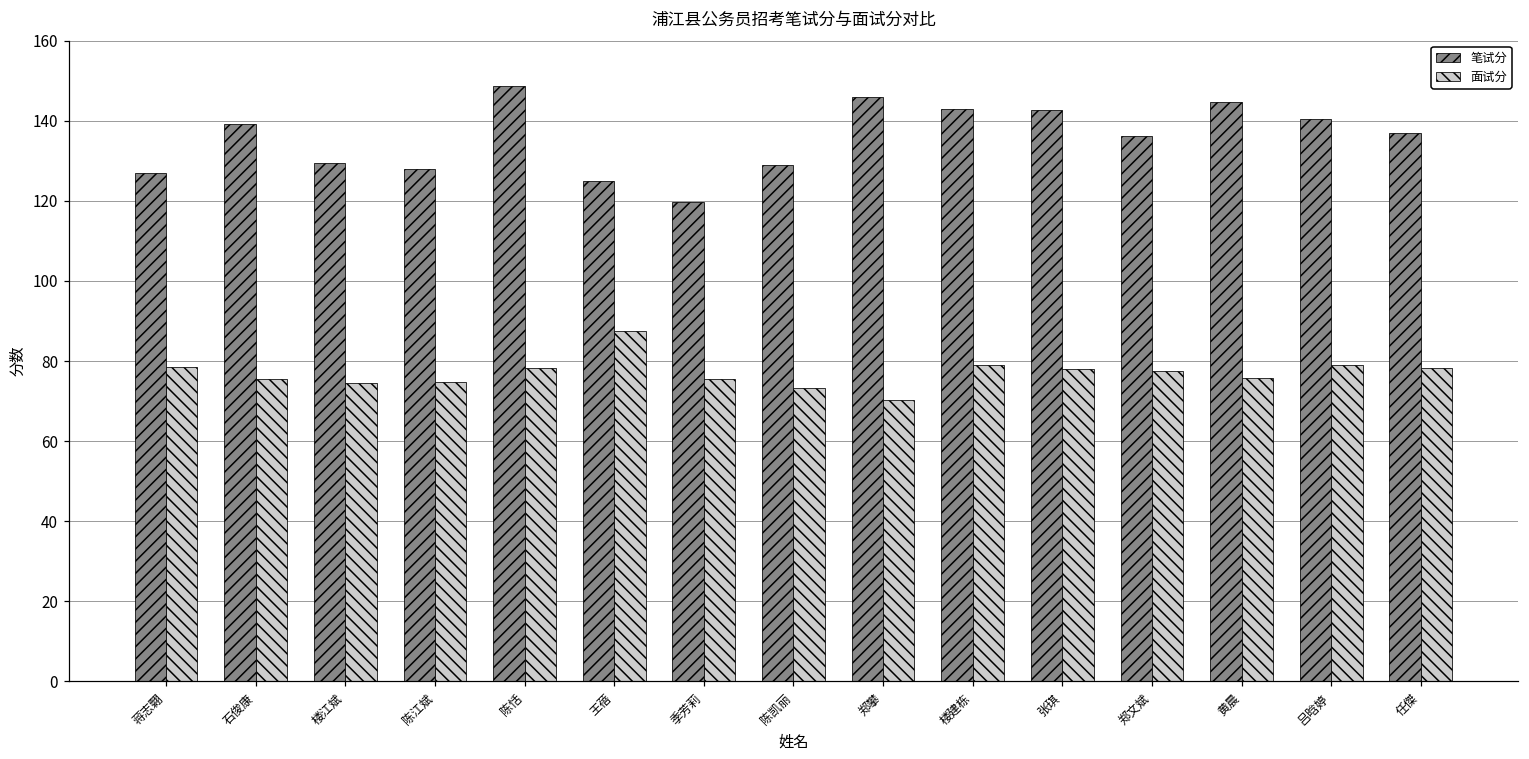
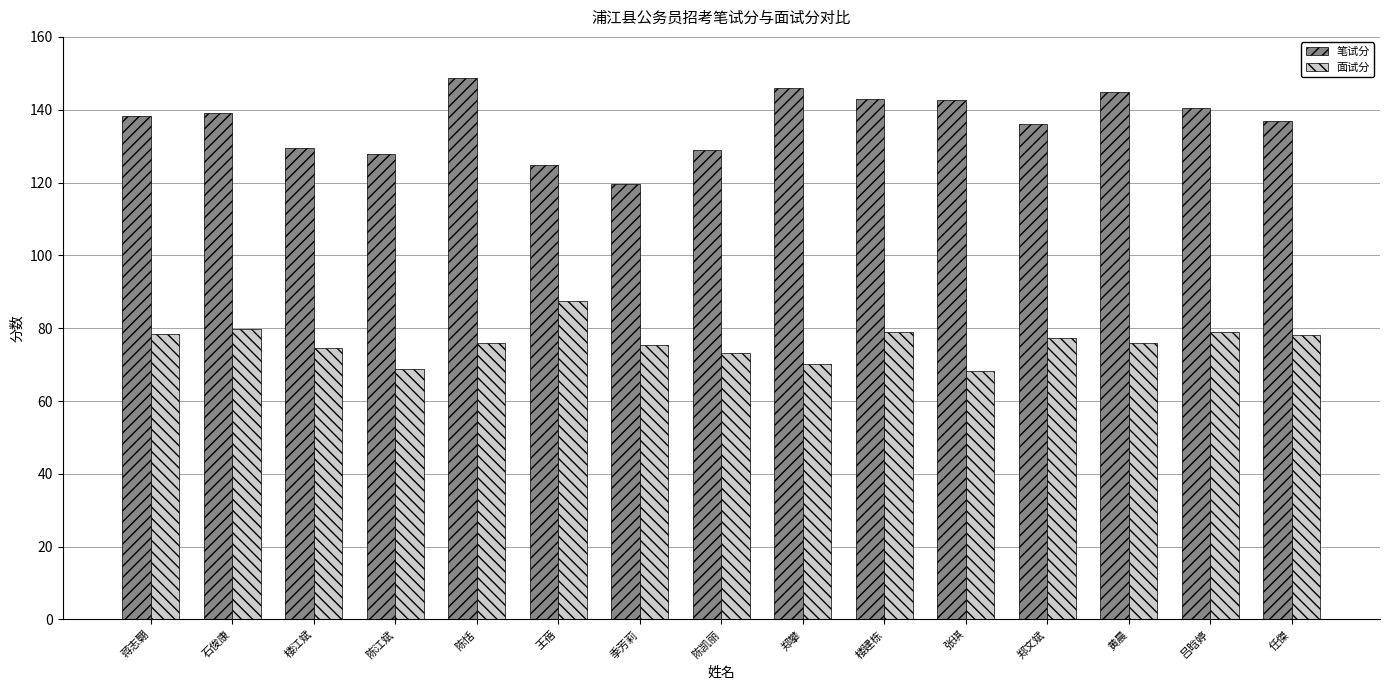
  {
    "笔试分": {
-     "蒋志翾": 127,
+     "蒋志翾": 138,
      "石俊康": 139,
      "楼江斌": 129,
      "陈江斌": 128,
      "陈恬": 149,
      "王蓓": 125,
      "季芳莉": 120,
      "陈凯丽": 129,
      "郑攀": 146,
      "楼建栋": 143,
      "张琪": 143,
      "郑文斌": 136,
      "黄晨": 145,
      "吕晗婷": 140,
      "任傑": 137
    },
    "面试分": {
      "蒋志翾": 78,
-     "石俊康": 76,
+     "石俊康": 80,
      "楼江斌": 75,
-     "陈江斌": 75,
-     "陈恬": 78,
+     "陈江斌": 69,
+     "陈恬": 76,
      "王蓓": 88,
      "季芳莉": 75,
      "陈凯丽": 73,
      "郑攀": 70,
      "楼建栋": 79,
-     "张琪": 78,
+     "张琪": 68,
      "郑文斌": 77,
      "黄晨": 76,
      "吕晗婷": 79,
      "任傑": 78
    }
  }
